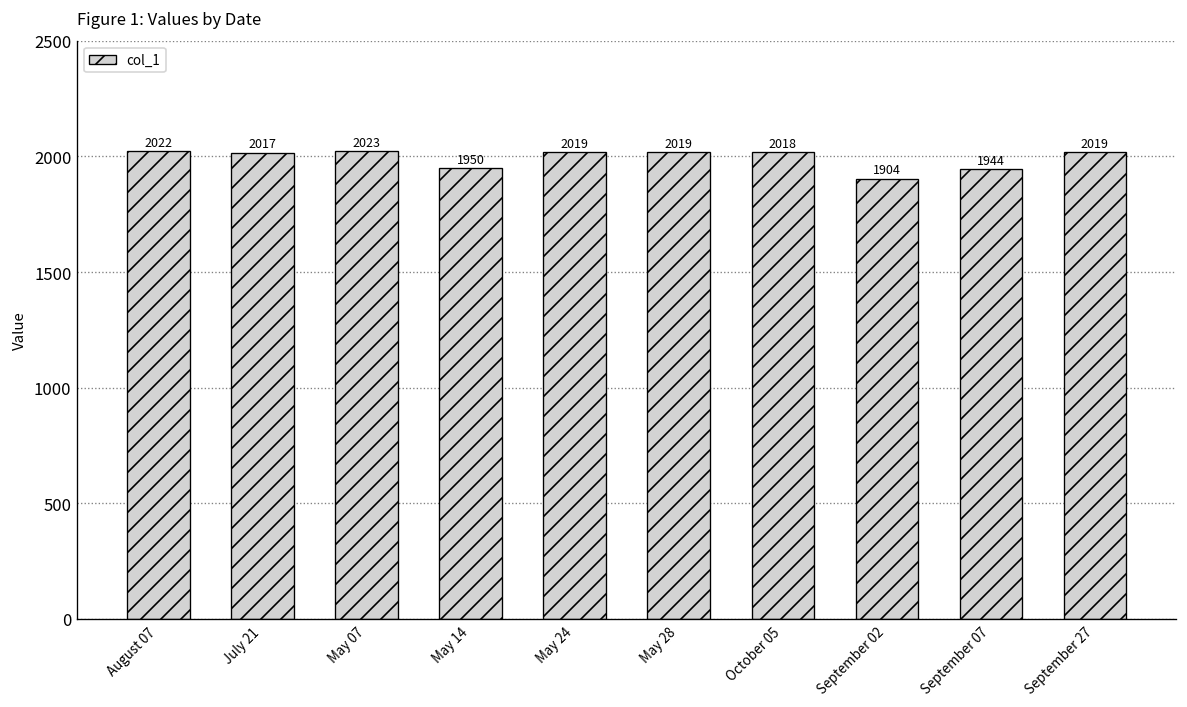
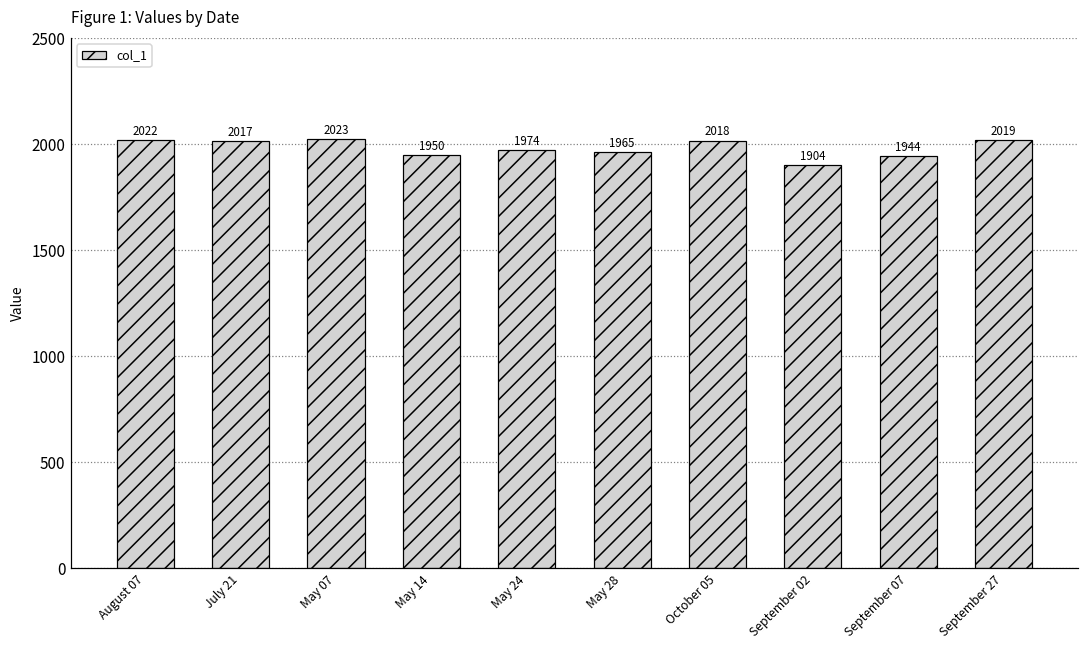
  {
    "August 07": 2022,
    "July 21": 2017,
    "May 07": 2023,
    "May 14": 1950,
-   "May 24": 2019,
-   "May 28": 2019,
+   "May 24": 1974,
+   "May 28": 1965,
    "October 05": 2018,
    "September 02": 1904,
    "September 07": 1944,
    "September 27": 2019
  }
